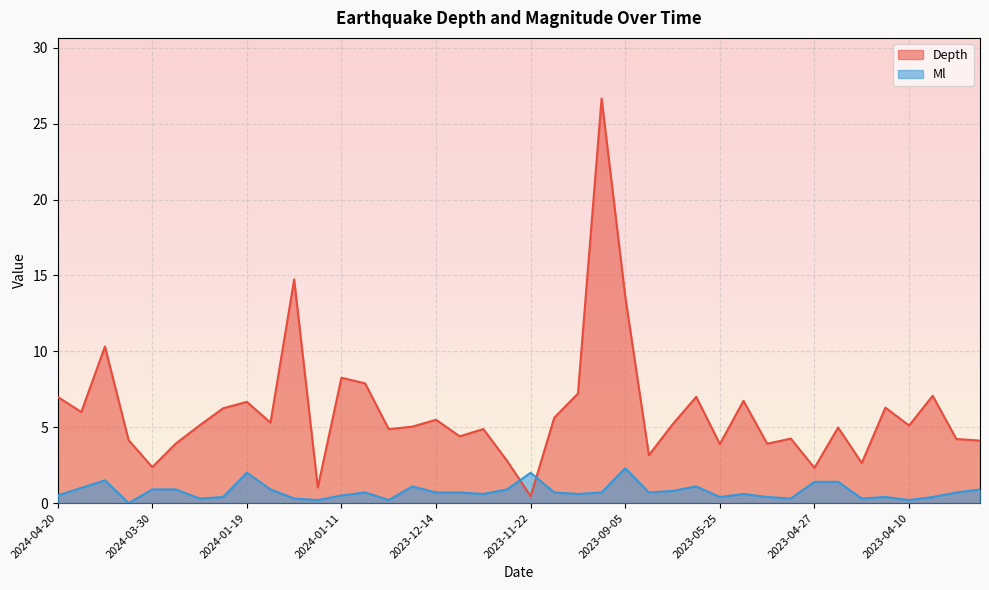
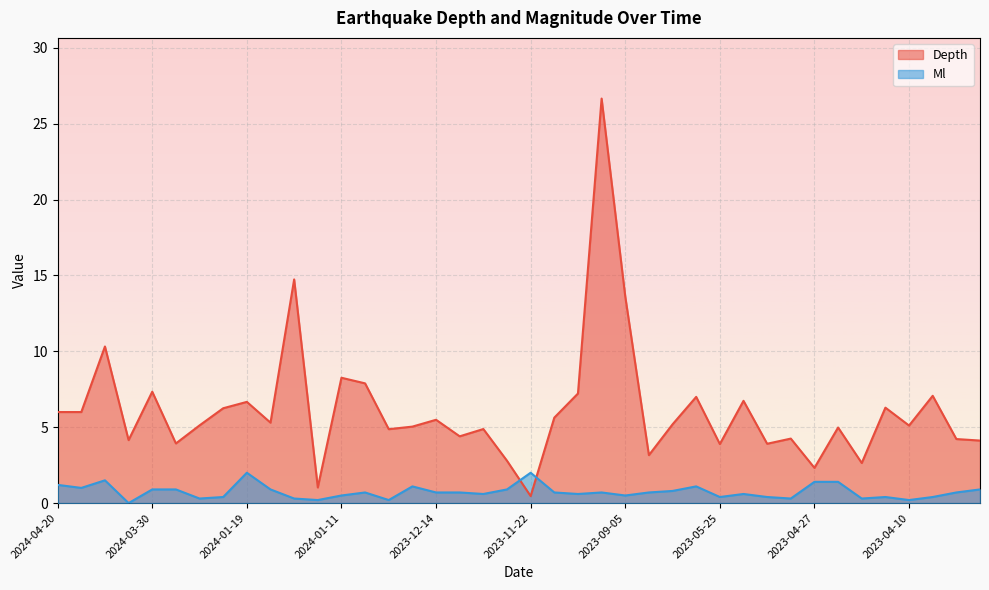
  {
    "Depth": {
-     "2024-04-20": 7,
-     "2024-03-30": 2.4,
+     "2024-04-20": 6,
+     "2024-03-30": 7.3,
      "2024-01-19": 6.7,
      "2023-12-14": 5.5,
      "2023-09-05": 13.6,
      "2023-05-25": 3.9,
      "2023-04-27": 2.3
    },
    "Ml": {
-     "2024-04-20": 0.5,
+     "2024-04-20": 1.2,
      "2024-03-30": 0.9,
      "2024-01-19": 2.0,
      "2023-12-14": 0.7,
-     "2023-09-05": 2.3,
+     "2023-09-05": 0.5,
      "2023-05-25": 0.4,
      "2023-04-27": 1.4
    }
  }
